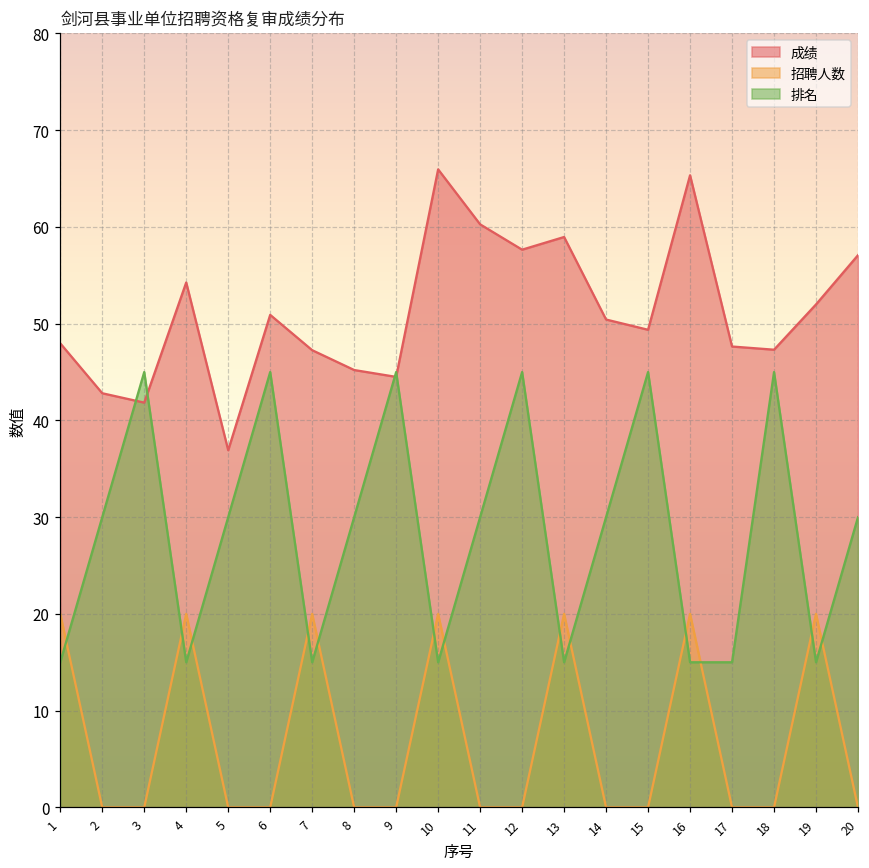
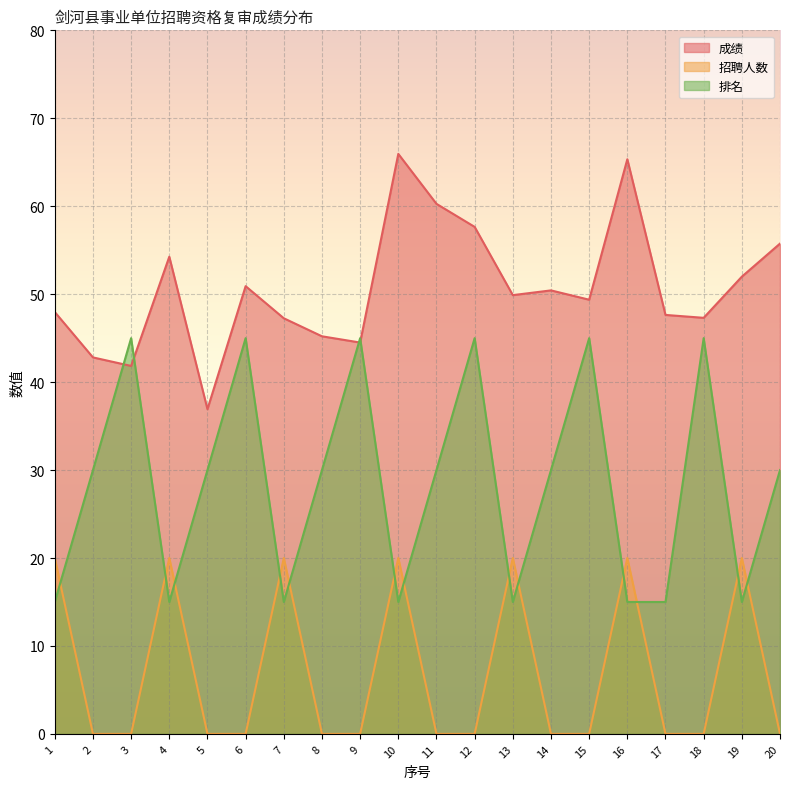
  {
    "成绩": {
      "1": 48,
      "2": 43,
      "3": 42,
      "4": 54,
      "5": 37,
      "6": 51,
      "7": 47,
      "8": 45,
      "9": 45,
      "10": 66,
      "11": 60,
      "12": 58,
-     "13": 59,
+     "13": 50,
      "14": 50,
      "15": 49,
      "16": 65,
      "17": 48,
      "18": 47,
      "19": 52,
-     "20": 57
+     "20": 56
    },
    "招聘人数": {
      "1": 20,
      "2": 0,
      "3": 0,
      "4": 20,
      "5": 0,
      "6": 0,
      "7": 20,
      "8": 0,
      "9": 0,
      "10": 20,
      "11": 0,
      "12": 0,
      "13": 20,
      "14": 0,
      "15": 0,
      "16": 20,
      "17": 0,
      "18": 0,
      "19": 20,
      "20": 0
    },
    "排名": {
      "1": 15,
      "2": 30,
      "3": 45,
      "4": 15,
      "5": 30,
      "6": 45,
      "7": 15,
      "8": 30,
      "9": 45,
      "10": 15,
      "11": 30,
      "12": 45,
      "13": 15,
      "14": 30,
      "15": 45,
      "16": 15,
      "17": 15,
      "18": 45,
      "19": 15,
      "20": 30
    }
  }
